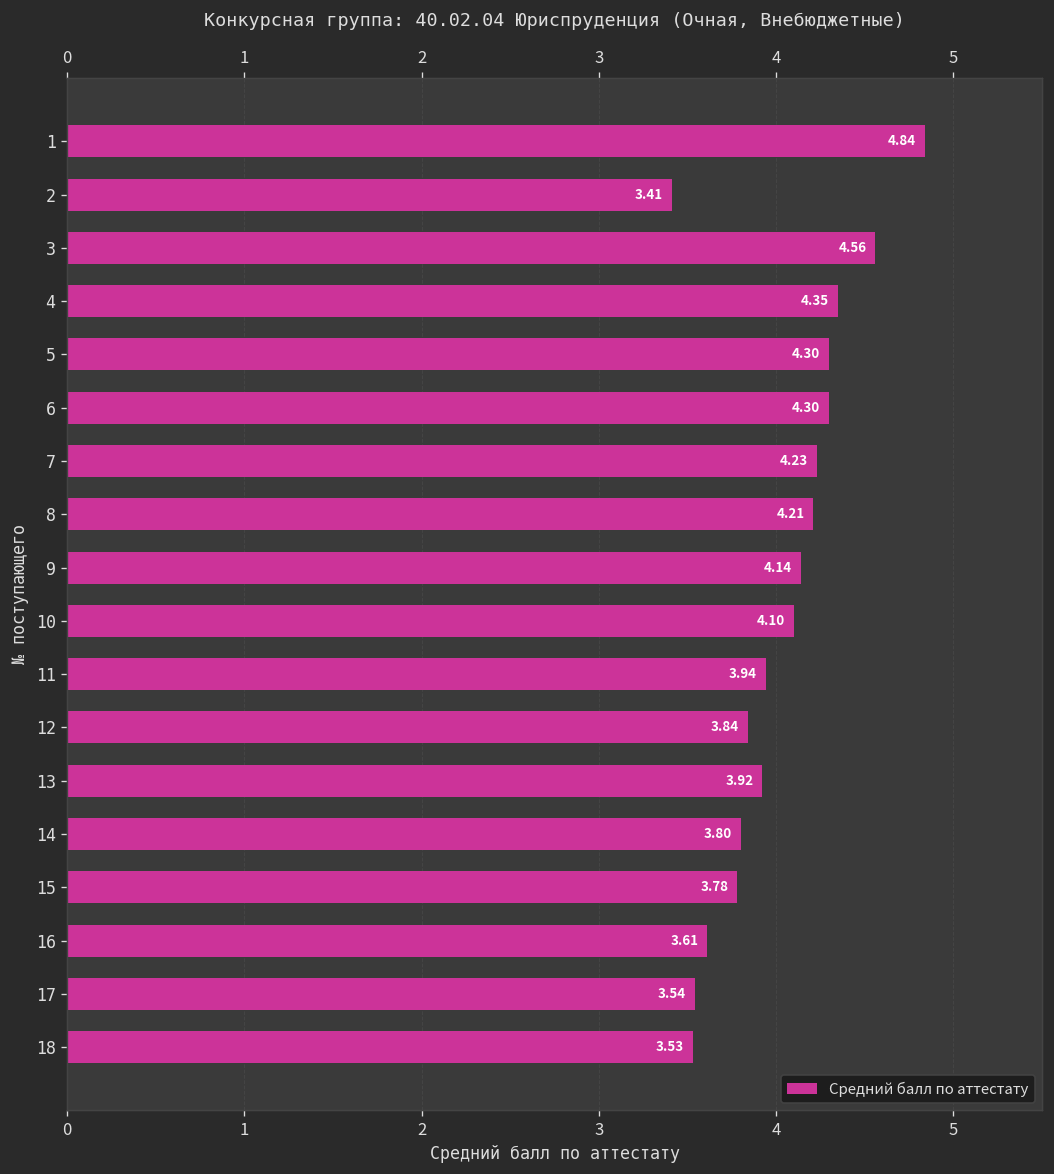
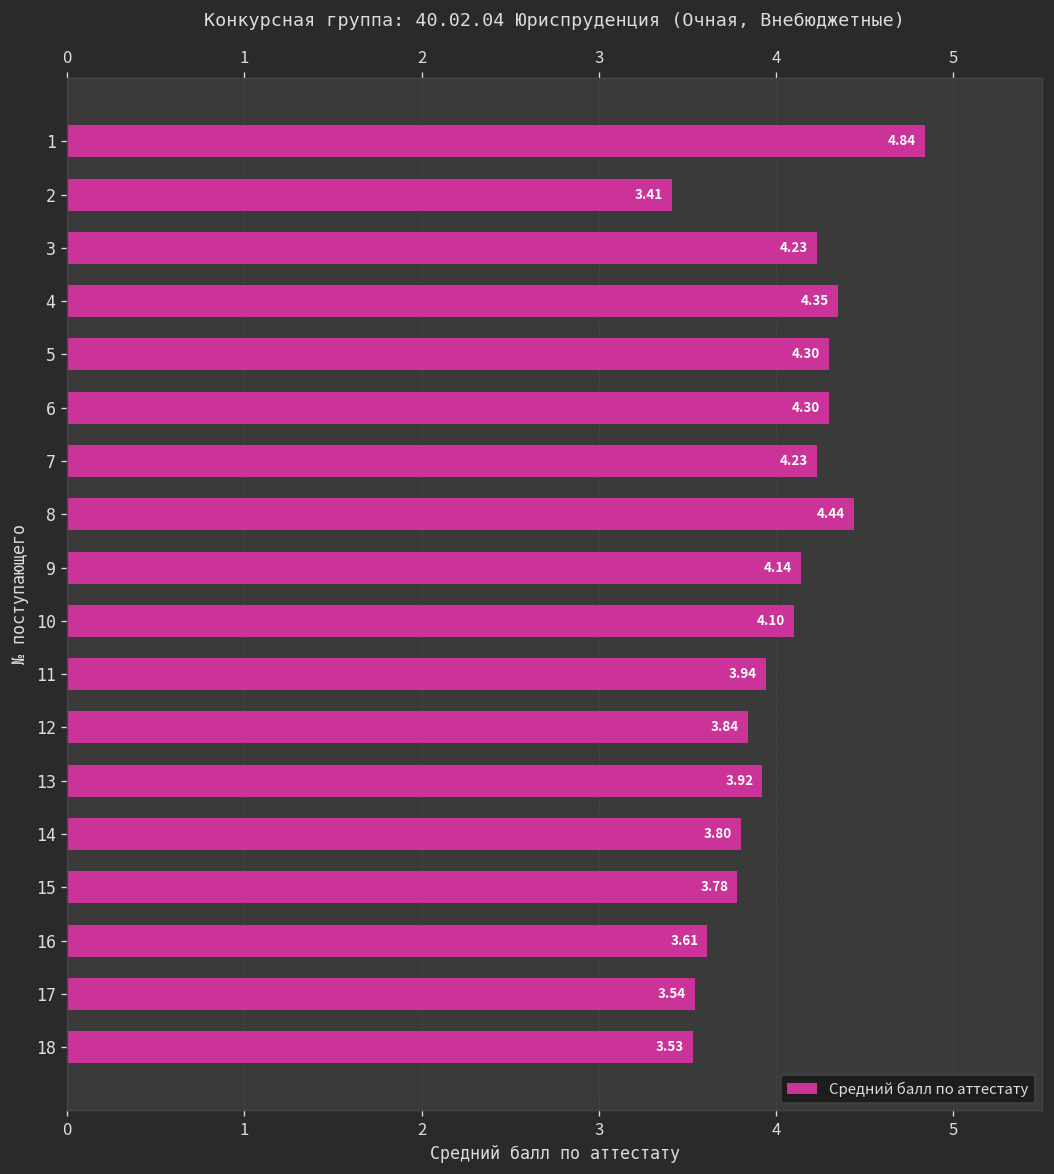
  {
    "1": 4.84,
    "2": 3.41,
-   "3": 4.56,
+   "3": 4.23,
    "4": 4.35,
    "5": 4.30,
    "6": 4.30,
    "7": 4.23,
-   "8": 4.21,
+   "8": 4.44,
    "9": 4.14,
    "10": 4.10,
    "11": 3.94,
    "12": 3.84,
    "13": 3.92,
    "14": 3.80,
    "15": 3.78,
    "16": 3.61,
    "17": 3.54,
    "18": 3.53
  }
